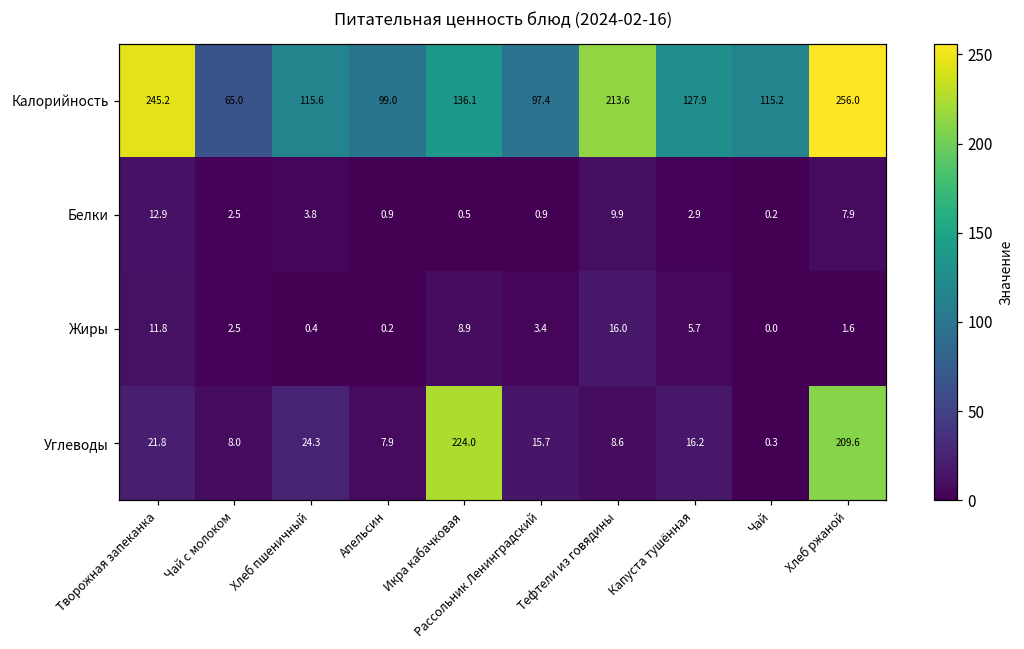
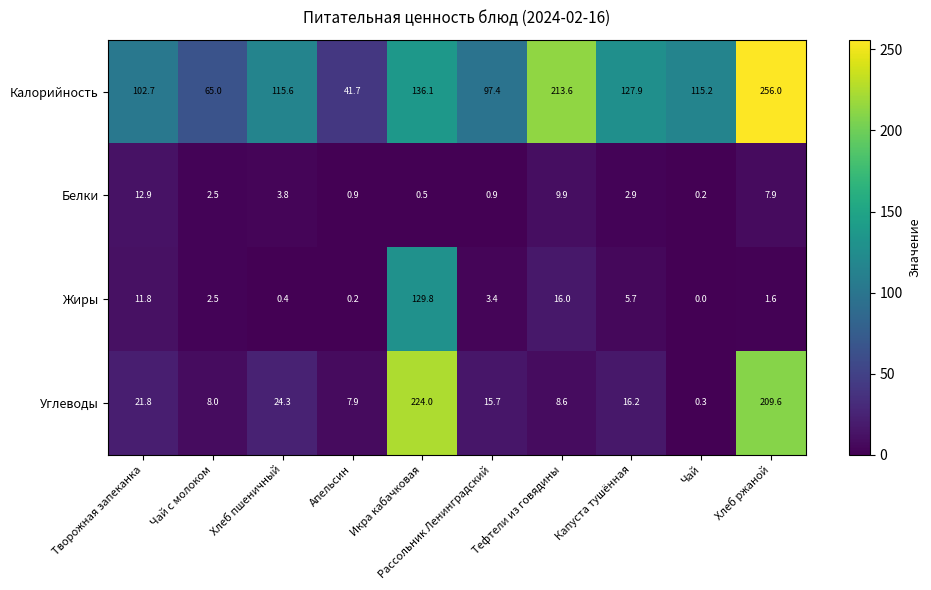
  {
    "Калорийность": {
-     "Творожная запеканка": 245.2,
+     "Творожная запеканка": 102.7,
      "Чай с молоком": 65.0,
      "Хлеб пшеничный": 115.6,
-     "Апельсин": 99.0,
+     "Апельсин": 41.7,
      "Икра кабачковая": 136.1,
      "Рассольник Ленинградский": 97.4,
      "Тефтели из говядины": 213.6,
      "Капуста тушённая": 127.9,
      "Чай": 115.2,
      "Хлеб ржаной": 256.0
    },
    "Белки": {
      "Творожная запеканка": 12.9,
      "Чай с молоком": 2.5,
      "Хлеб пшеничный": 3.8,
      "Апельсин": 0.9,
      "Икра кабачковая": 0.5,
      "Рассольник Ленинградский": 0.9,
      "Тефтели из говядины": 9.9,
      "Капуста тушённая": 2.9,
      "Чай": 0.2,
      "Хлеб ржаной": 7.9
    },
    "Жиры": {
      "Творожная запеканка": 11.8,
      "Чай с молоком": 2.5,
      "Хлеб пшеничный": 0.4,
      "Апельсин": 0.2,
-     "Икра кабачковая": 8.9,
+     "Икра кабачковая": 129.8,
      "Рассольник Ленинградский": 3.4,
      "Тефтели из говядины": 16.0,
      "Капуста тушённая": 5.7,
      "Чай": 0.0,
      "Хлеб ржаной": 1.6
    },
    "Углеводы": {
      "Творожная запеканка": 21.8,
      "Чай с молоком": 8.0,
      "Хлеб пшеничный": 24.3,
      "Апельсин": 7.9,
      "Икра кабачковая": 224.0,
      "Рассольник Ленинградский": 15.7,
      "Тефтели из говядины": 8.6,
      "Капуста тушённая": 16.2,
      "Чай": 0.3,
      "Хлеб ржаной": 209.6
    }
  }
